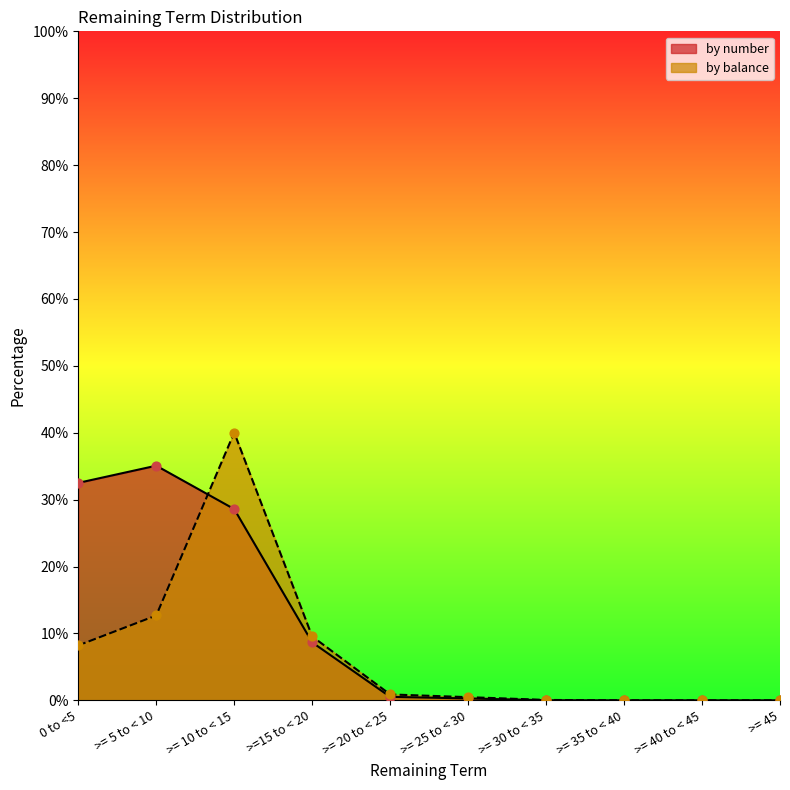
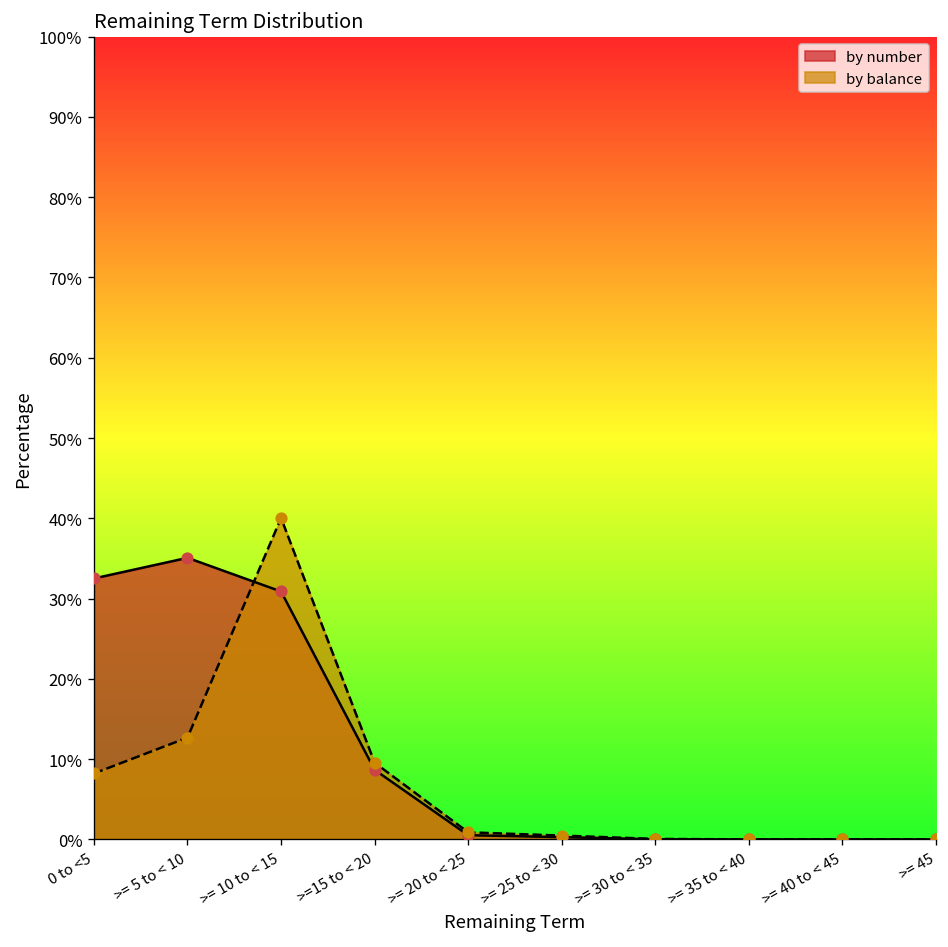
  {
    "by number": {
      "0 to <5": "33%",
      ">= 5 to < 10": "35%",
-     ">= 10 to < 15": "29%",
+     ">= 10 to < 15": "31%",
      ">=15 to < 20": "9%"
    },
    "by balance": {
      "0 to <5": "8%",
      ">= 5 to < 10": "13%",
      ">= 10 to < 15": "40%",
      ">=15 to < 20": "10%"
    }
  }
